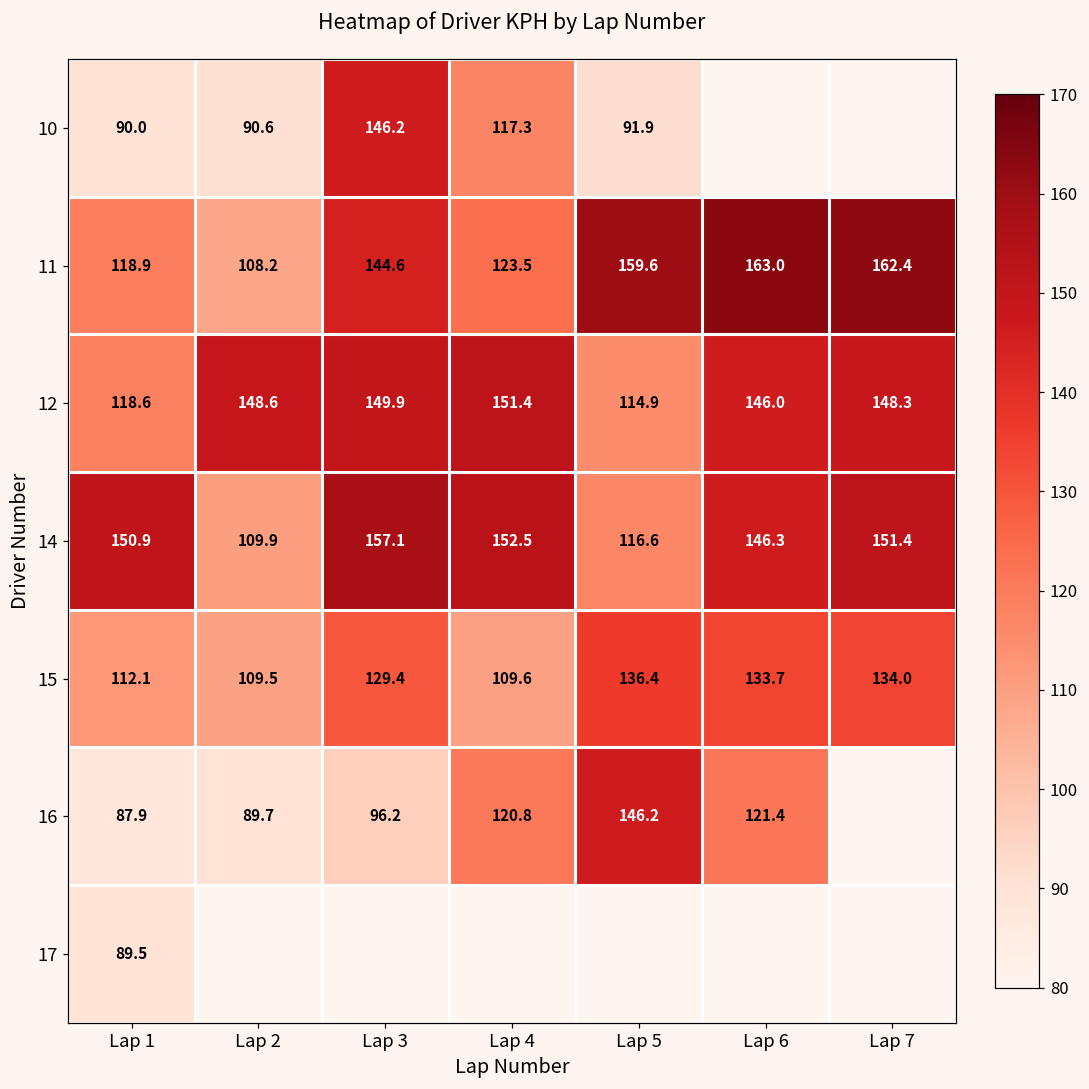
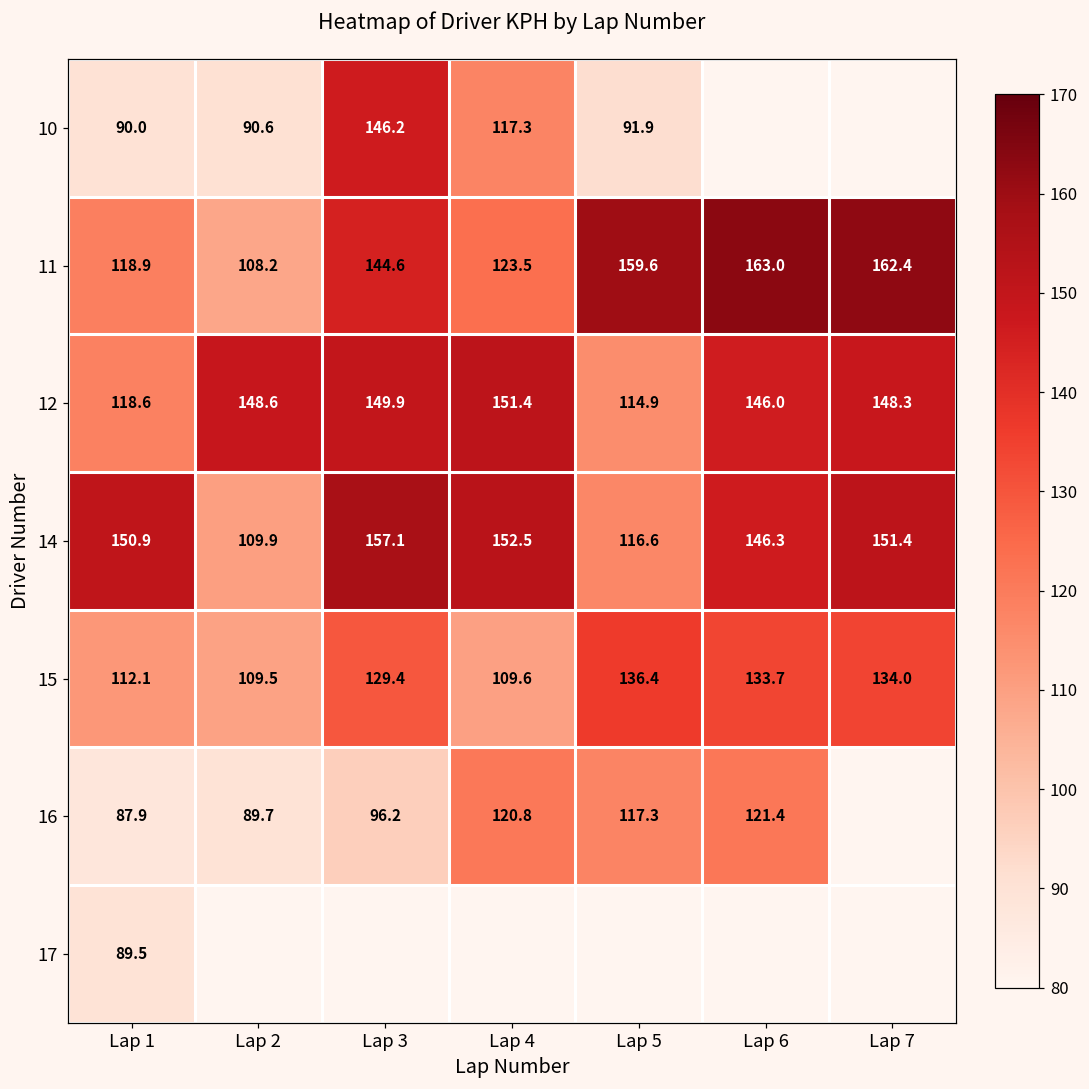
  {
    "10": {
      "Lap 1": 90.0,
      "Lap 2": 90.6,
      "Lap 3": 146.2,
      "Lap 4": 117.3,
      "Lap 5": 91.9
    },
    "11": {
      "Lap 1": 118.9,
      "Lap 2": 108.2,
      "Lap 3": 144.6,
      "Lap 4": 123.5,
      "Lap 5": 159.6,
      "Lap 6": 163.0,
      "Lap 7": 162.4
    },
    "12": {
      "Lap 1": 118.6,
      "Lap 2": 148.6,
      "Lap 3": 149.9,
      "Lap 4": 151.4,
      "Lap 5": 114.9,
      "Lap 6": 146.0,
      "Lap 7": 148.3
    },
    "14": {
      "Lap 1": 150.9,
      "Lap 2": 109.9,
      "Lap 3": 157.1,
      "Lap 4": 152.5,
      "Lap 5": 116.6,
      "Lap 6": 146.3,
      "Lap 7": 151.4
    },
    "15": {
      "Lap 1": 112.1,
      "Lap 2": 109.5,
      "Lap 3": 129.4,
      "Lap 4": 109.6,
      "Lap 5": 136.4,
      "Lap 6": 133.7,
      "Lap 7": 134.0
    },
    "16": {
      "Lap 1": 87.9,
      "Lap 2": 89.7,
      "Lap 3": 96.2,
      "Lap 4": 120.8,
-     "Lap 5": 146.2,
+     "Lap 5": 117.3,
      "Lap 6": 121.4
    },
    "17": {
      "Lap 1": 89.5
    }
  }
